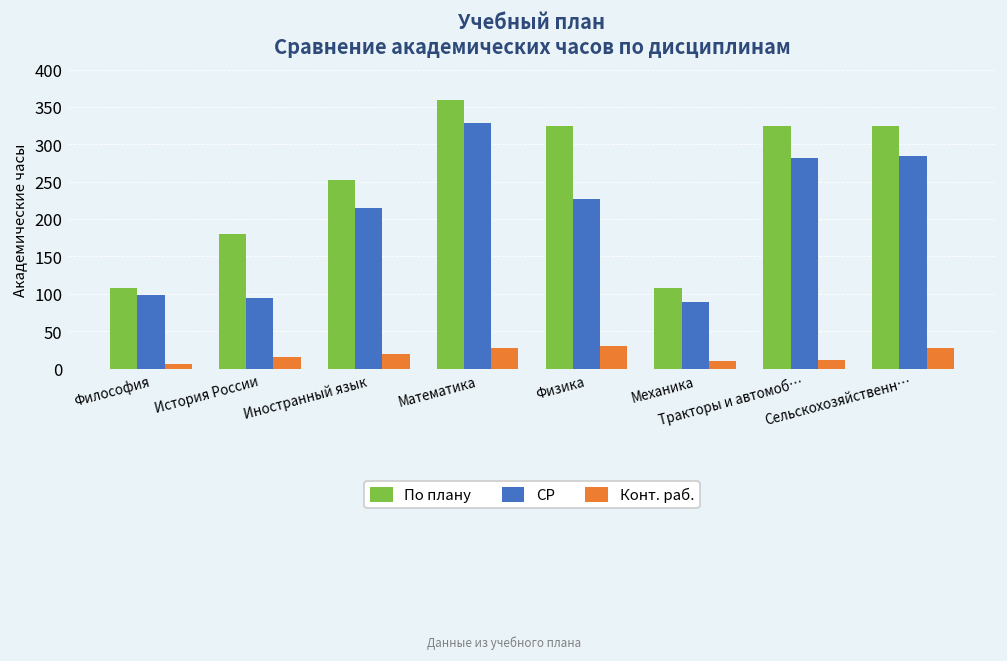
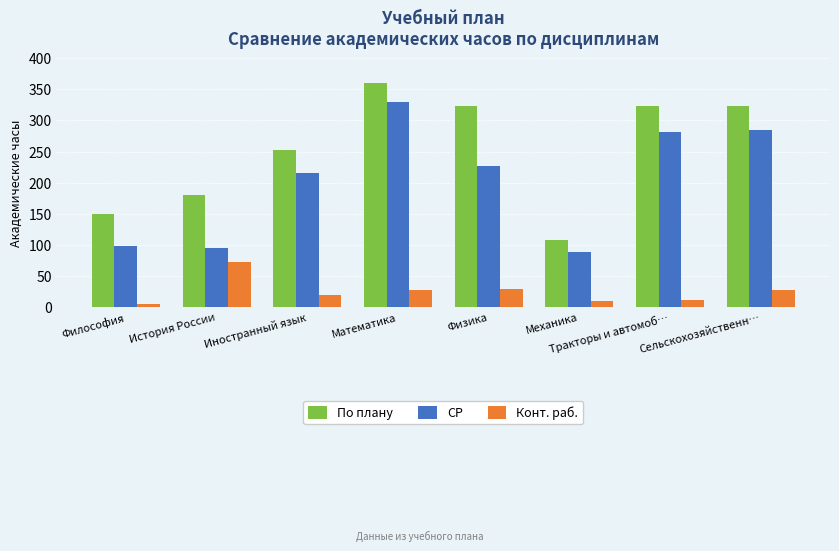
  {
    "По плану": {
-     "Философия": 110,
+     "Философия": 150,
      "История России": 180,
      "Иностранный язык": 250,
      "Математика": 360,
      "Физика": 320,
      "Механика": 110,
      "Тракторы и автомоб…": 320,
      "Сельскохозяйственн…": 320
    },
    "СР": {
      "Философия": 100,
      "История России": 100,
      "Иностранный язык": 220,
      "Математика": 330,
      "Физика": 230,
      "Механика": 90,
      "Тракторы и автомоб…": 280,
      "Сельскохозяйственн…": 280
    },
    "Конт. раб.": {
      "Философия": 10,
-     "История России": 20,
+     "История России": 70,
      "Иностранный язык": 20,
      "Математика": 30,
      "Физика": 30,
      "Механика": 10,
      "Тракторы и автомоб…": 10,
      "Сельскохозяйственн…": 30
    }
  }
